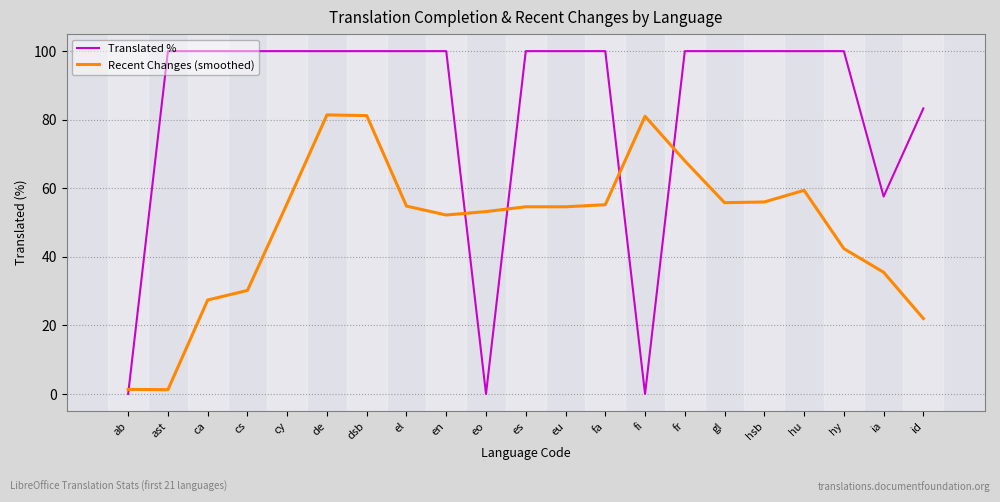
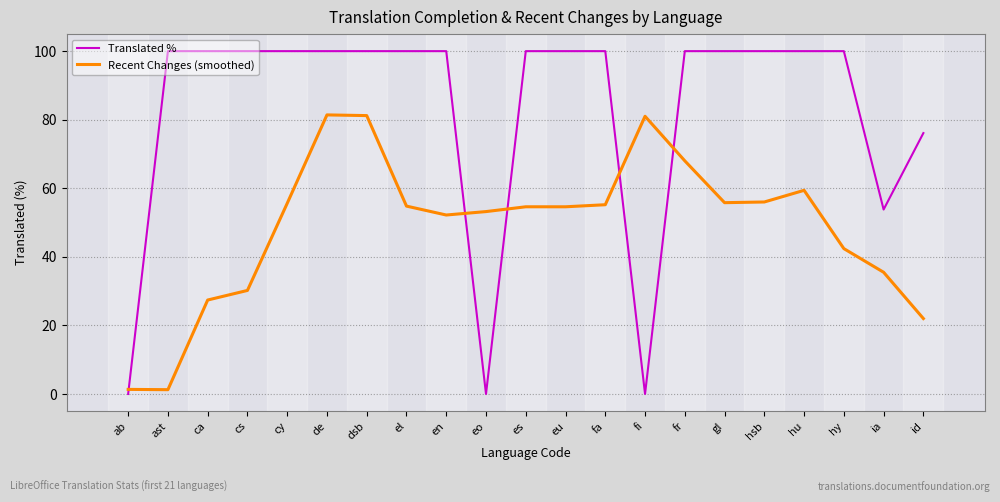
  {
    "Translated %": {
      "ab": 0,
      "cy": 100,
      "de": 100,
      "dsb": 100,
      "el": 100,
      "en": 100,
      "eo": 0,
      "es": 100,
      "eu": 100,
      "fa": 100,
      "fi": 0,
      "fr": 100,
      "gl": 100,
      "hsb": 100,
      "hu": 100,
      "hy": 100,
-     "ia": 58,
-     "id": 83
+     "ia": 54,
+     "id": 76
    },
    "Recent Changes (smoothed)": {
      "ab": 1,
      "ast": 1,
      "ca": 27,
      "cs": 30,
      "cy": 56,
      "de": 81,
      "dsb": 81,
      "el": 55,
      "en": 52,
      "eo": 53,
      "es": 55,
      "eu": 55,
      "fa": 55,
      "fi": 81,
      "fr": 68,
      "gl": 56,
      "hsb": 56,
      "hu": 59,
      "hy": 42,
      "ia": 36,
      "id": 22
    }
  }
